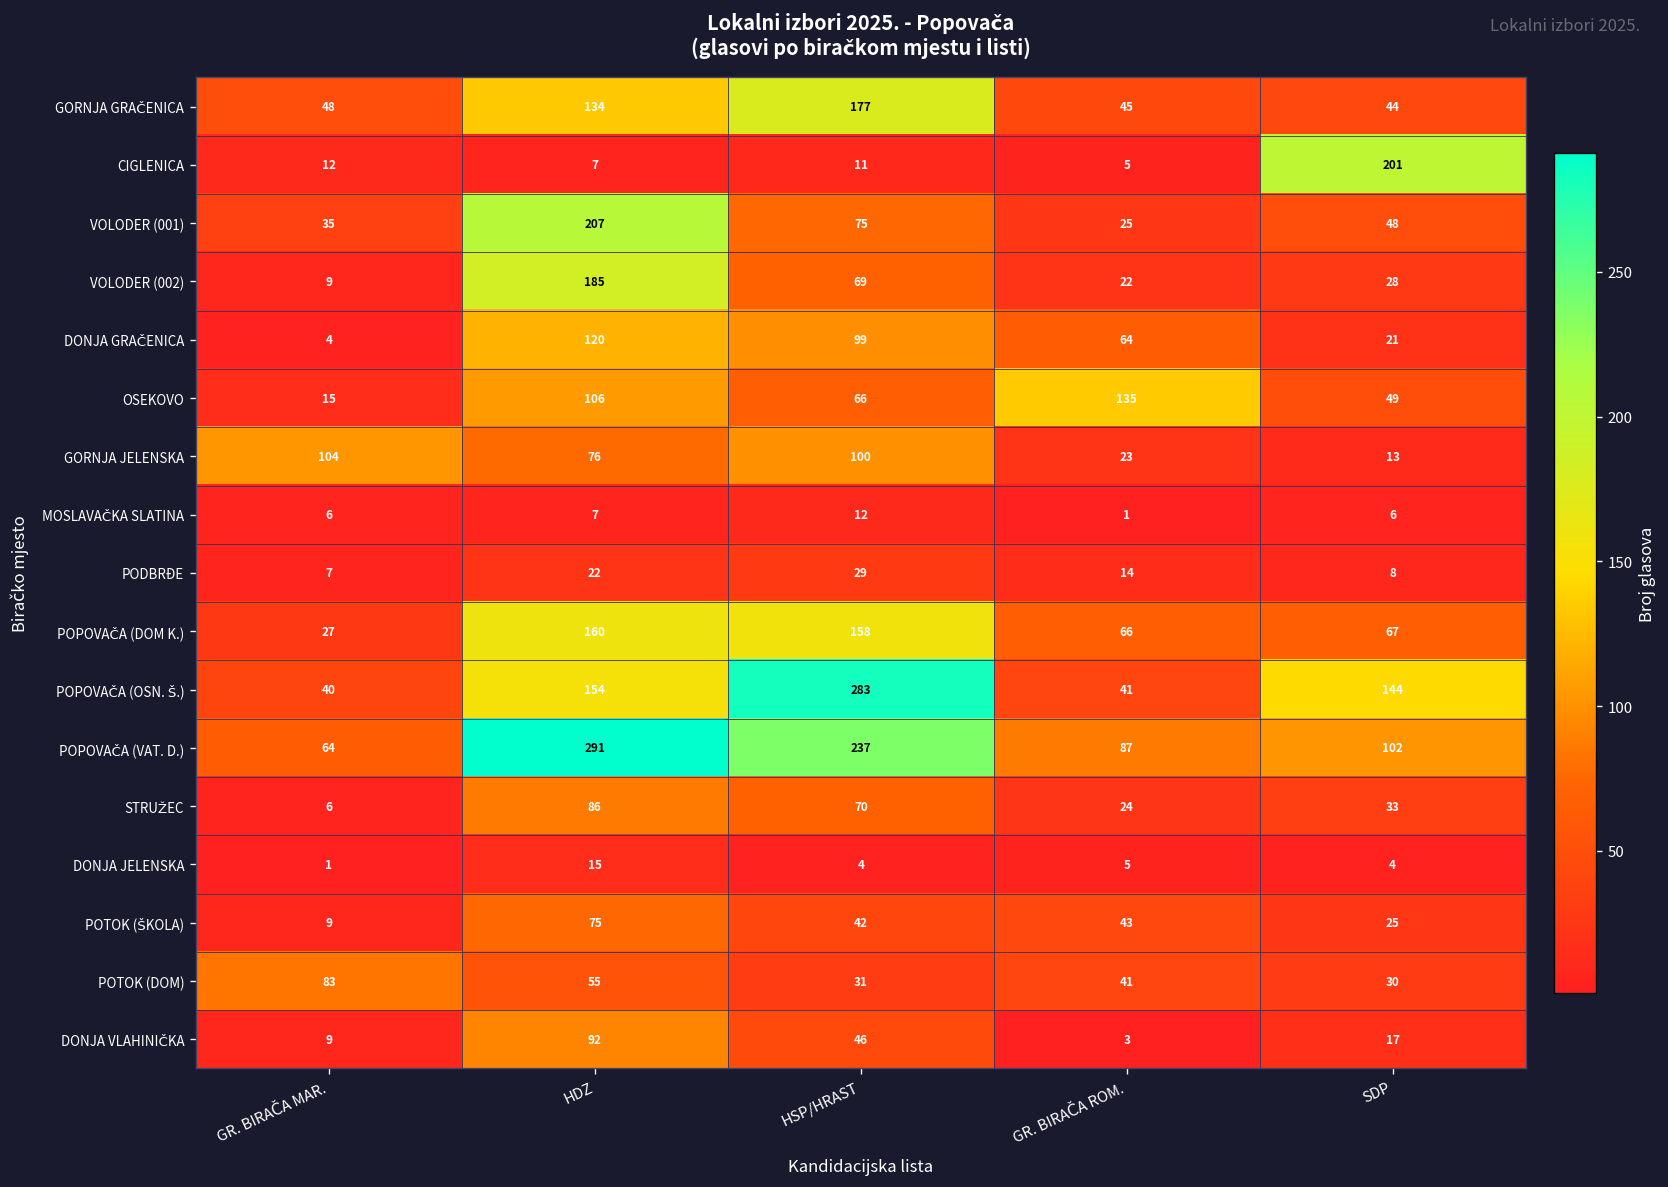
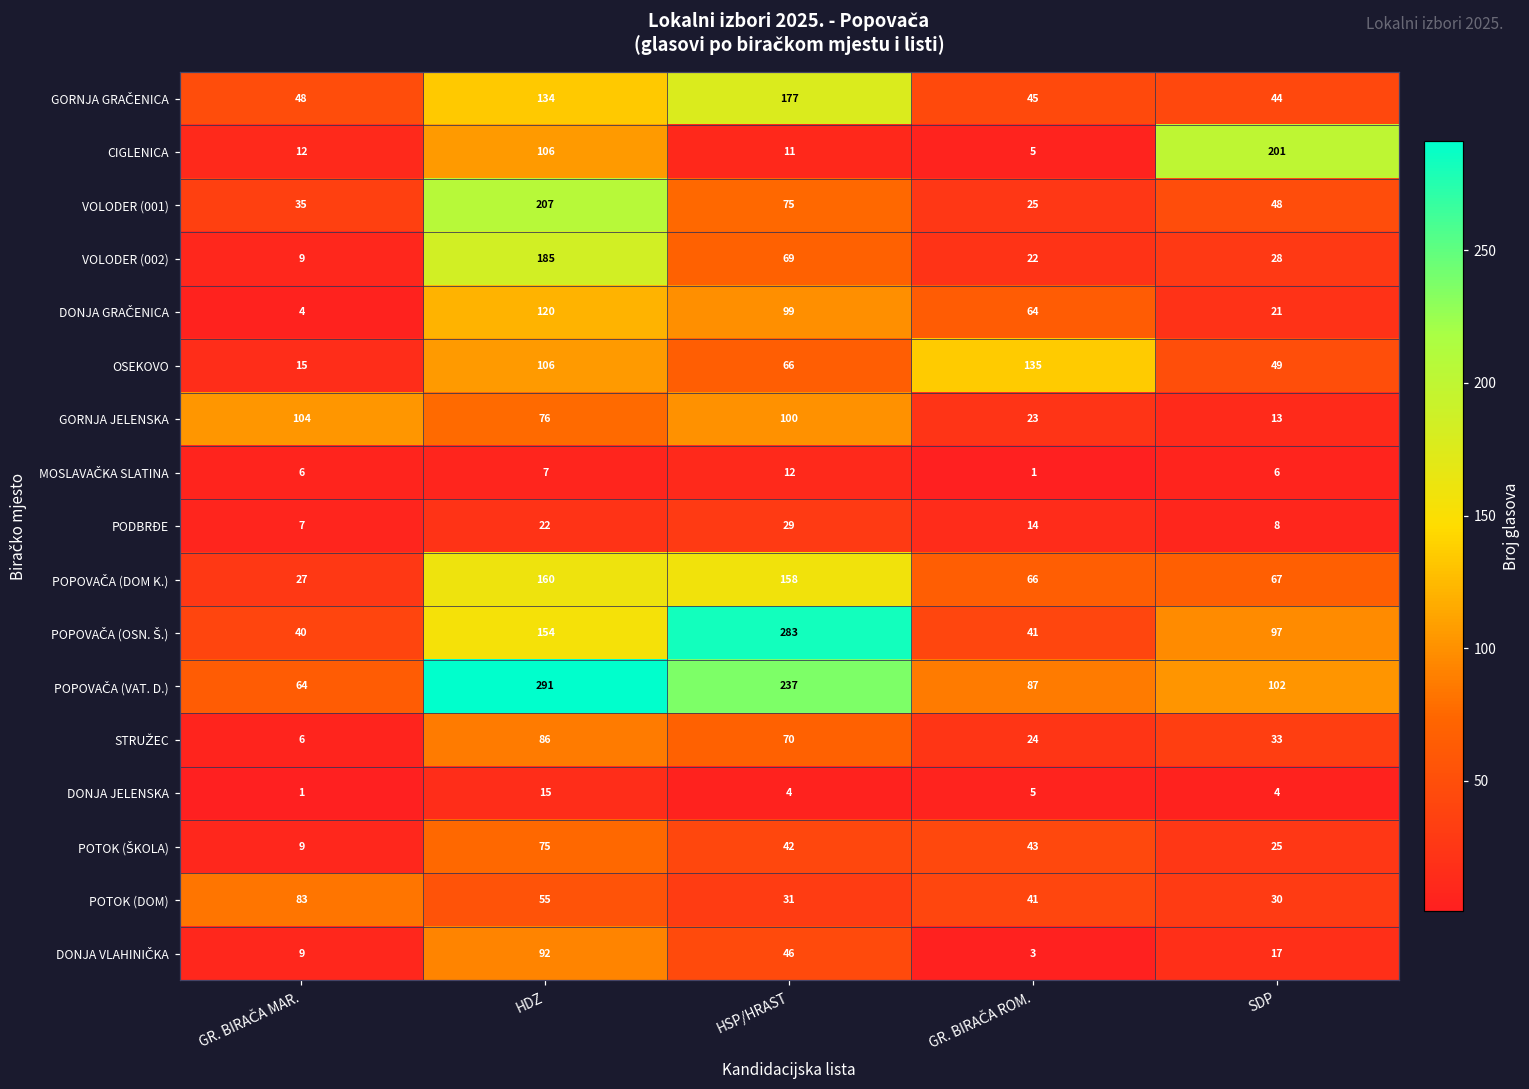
  {
    "GORNJA GRAČENICA": {
      "GR. BIRAČA MAR.": 48,
      "HDZ": 134,
      "HSP/HRAST": 177,
      "GR. BIRAČA ROM.": 45,
      "SDP": 44
    },
    "CIGLENICA": {
      "GR. BIRAČA MAR.": 12,
-     "HDZ": 7,
+     "HDZ": 106,
      "HSP/HRAST": 11,
      "GR. BIRAČA ROM.": 5,
      "SDP": 201
    },
    "VOLODER (001)": {
      "GR. BIRAČA MAR.": 35,
      "HDZ": 207,
      "HSP/HRAST": 75,
      "GR. BIRAČA ROM.": 25,
      "SDP": 48
    },
    "VOLODER (002)": {
      "GR. BIRAČA MAR.": 9,
      "HDZ": 185,
      "HSP/HRAST": 69,
      "GR. BIRAČA ROM.": 22,
      "SDP": 28
    },
    "DONJA GRAČENICA": {
      "GR. BIRAČA MAR.": 4,
      "HDZ": 120,
      "HSP/HRAST": 99,
      "GR. BIRAČA ROM.": 64,
      "SDP": 21
    },
    "OSEKOVO": {
      "GR. BIRAČA MAR.": 15,
      "HDZ": 106,
      "HSP/HRAST": 66,
      "GR. BIRAČA ROM.": 135,
      "SDP": 49
    },
    "GORNJA JELENSKA": {
      "GR. BIRAČA MAR.": 104,
      "HDZ": 76,
      "HSP/HRAST": 100,
      "GR. BIRAČA ROM.": 23,
      "SDP": 13
    },
    "MOSLAVAČKA SLATINA": {
      "GR. BIRAČA MAR.": 6,
      "HDZ": 7,
      "HSP/HRAST": 12,
      "GR. BIRAČA ROM.": 1,
      "SDP": 6
    },
    "PODBRĐE": {
      "GR. BIRAČA MAR.": 7,
      "HDZ": 22,
      "HSP/HRAST": 29,
      "GR. BIRAČA ROM.": 14,
      "SDP": 8
    },
    "POPOVAČA (DOM K.)": {
      "GR. BIRAČA MAR.": 27,
      "HDZ": 160,
      "HSP/HRAST": 158,
      "GR. BIRAČA ROM.": 66,
      "SDP": 67
    },
    "POPOVAČA (OSN. Š.)": {
      "GR. BIRAČA MAR.": 40,
      "HDZ": 154,
      "HSP/HRAST": 283,
      "GR. BIRAČA ROM.": 41,
-     "SDP": 144
+     "SDP": 97
    },
    "POPOVAČA (VAT. D.)": {
      "GR. BIRAČA MAR.": 64,
      "HDZ": 291,
      "HSP/HRAST": 237,
      "GR. BIRAČA ROM.": 87,
      "SDP": 102
    },
    "STRUŽEC": {
      "GR. BIRAČA MAR.": 6,
      "HDZ": 86,
      "HSP/HRAST": 70,
      "GR. BIRAČA ROM.": 24,
      "SDP": 33
    },
    "DONJA JELENSKA": {
      "GR. BIRAČA MAR.": 1,
      "HDZ": 15,
      "HSP/HRAST": 4,
      "GR. BIRAČA ROM.": 5,
      "SDP": 4
    },
    "POTOK (ŠKOLA)": {
      "GR. BIRAČA MAR.": 9,
      "HDZ": 75,
      "HSP/HRAST": 42,
      "GR. BIRAČA ROM.": 43,
      "SDP": 25
    },
    "POTOK (DOM)": {
      "GR. BIRAČA MAR.": 83,
      "HDZ": 55,
      "HSP/HRAST": 31,
      "GR. BIRAČA ROM.": 41,
      "SDP": 30
    },
    "DONJA VLAHINIČKA": {
      "GR. BIRAČA MAR.": 9,
      "HDZ": 92,
      "HSP/HRAST": 46,
      "GR. BIRAČA ROM.": 3,
      "SDP": 17
    }
  }
